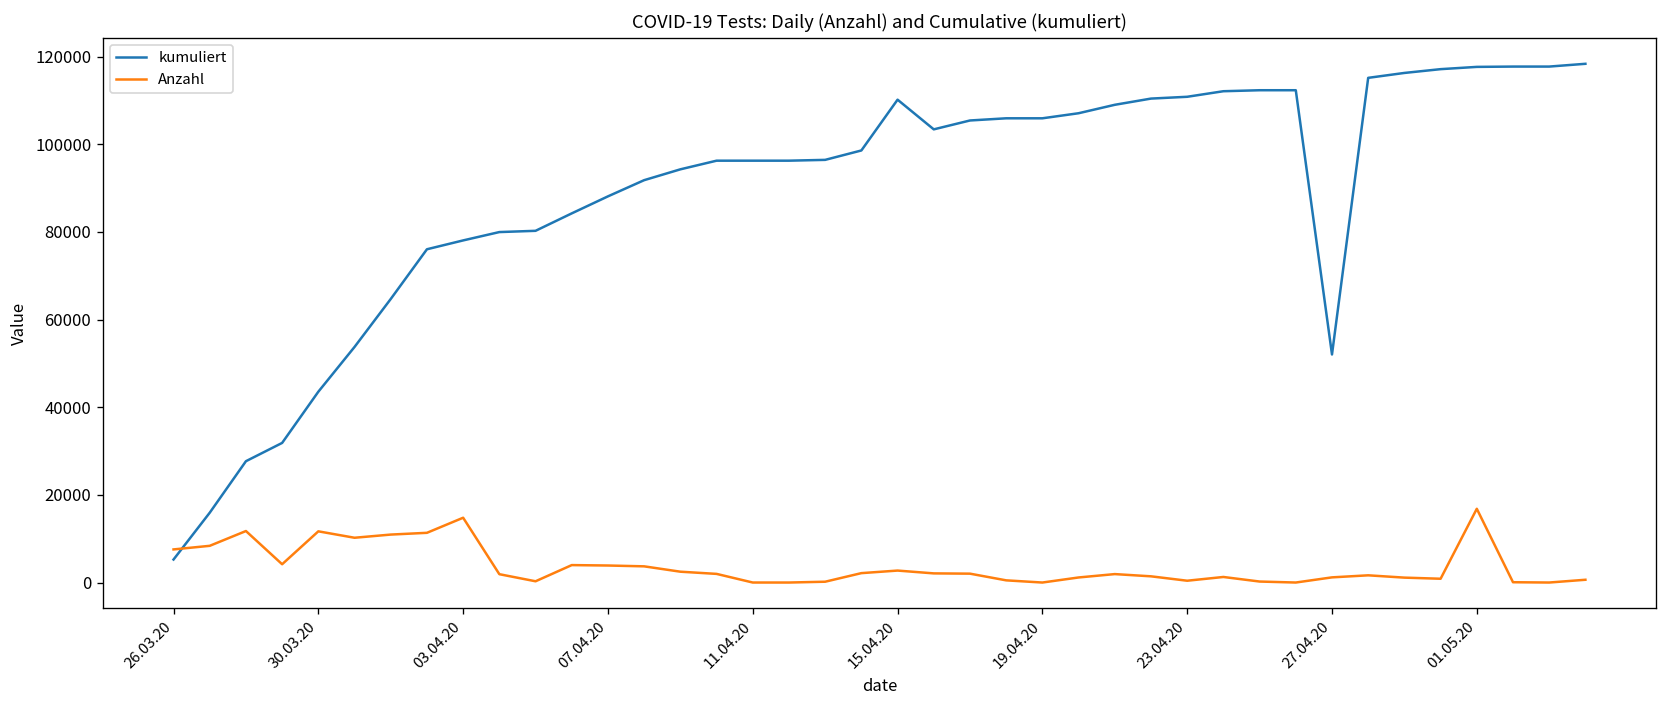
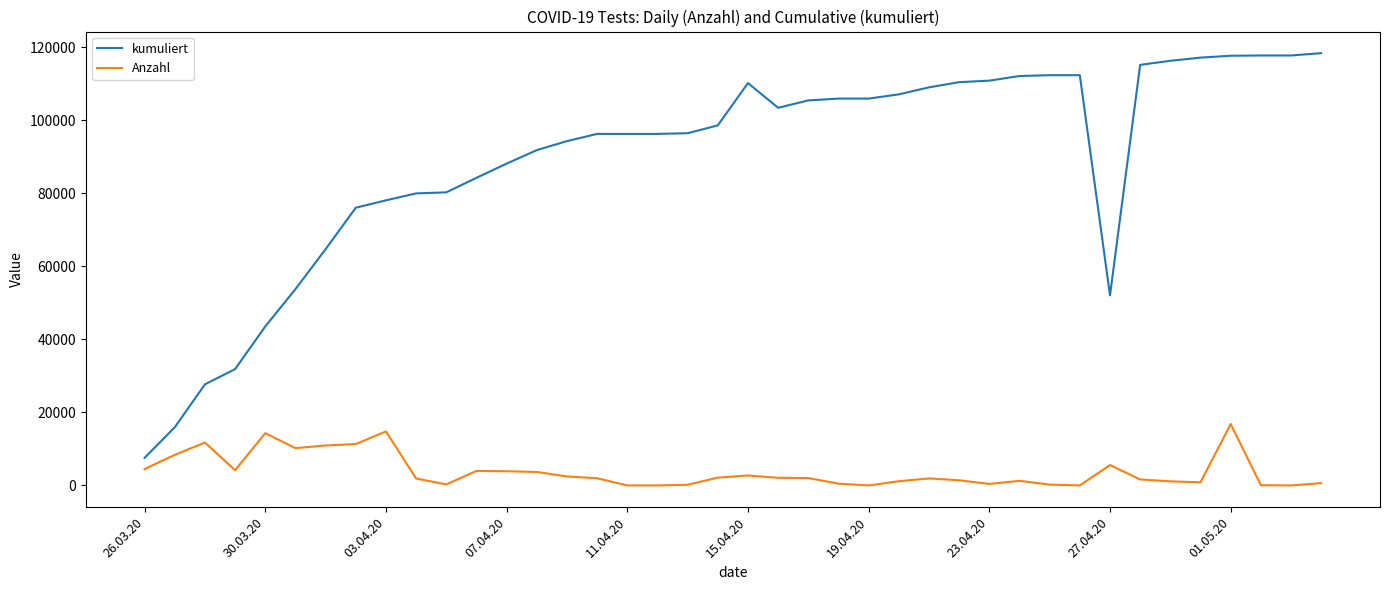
  {
    "kumuliert": {
-     "26.03.20": 5000,
+     "26.03.20": 8000,
      "30.03.20": 44000,
      "03.04.20": 78000,
      "07.04.20": 88000,
      "11.04.20": 96000,
      "15.04.20": 110000,
      "19.04.20": 106000,
      "23.04.20": 111000,
      "27.04.20": 52000,
      "01.05.20": 118000
    },
    "Anzahl": {
-     "26.03.20": 8000,
-     "30.03.20": 12000,
+     "26.03.20": 4000,
+     "30.03.20": 14000,
      "03.04.20": 15000,
      "07.04.20": 4000,
      "11.04.20": 0,
      "15.04.20": 3000,
      "19.04.20": 0,
      "23.04.20": 0,
-     "27.04.20": 1000,
+     "27.04.20": 6000,
      "01.05.20": 17000
    }
  }
